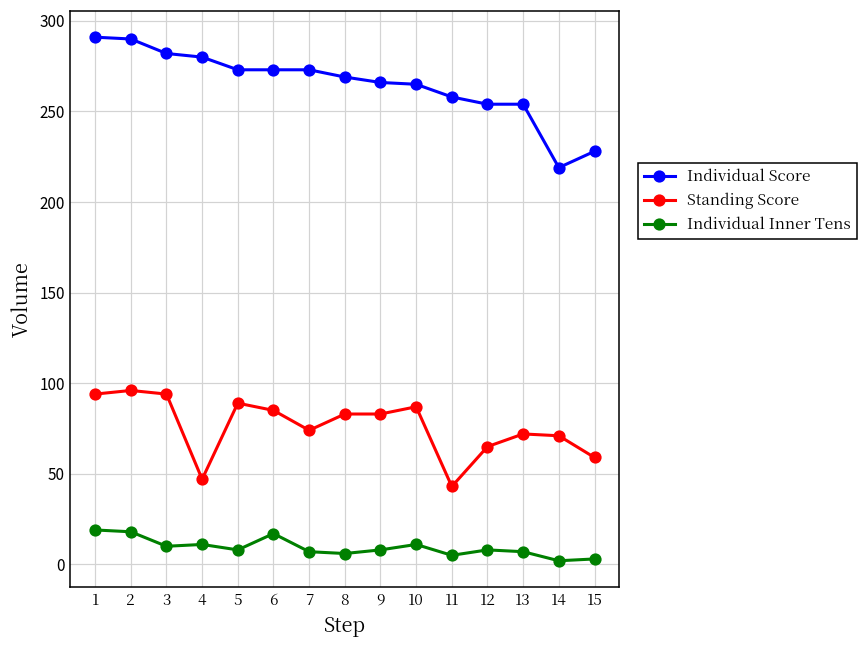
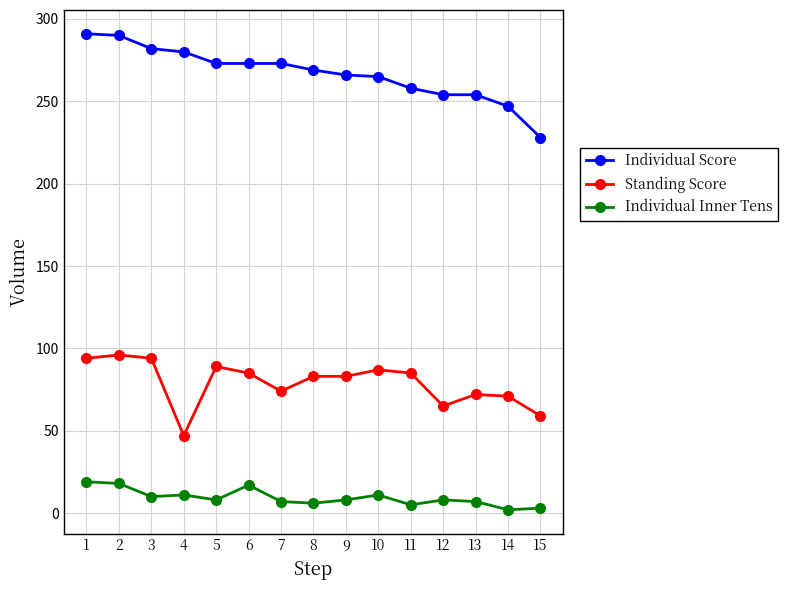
  {
    "Individual Score": {
      "1": 291,
      "2": 290,
      "3": 282,
      "4": 280,
      "5": 273,
      "6": 273,
      "7": 273,
      "8": 269,
      "9": 266,
      "10": 265,
      "11": 258,
      "12": 254,
      "13": 254,
-     "14": 219,
+     "14": 247,
      "15": 228
    },
    "Standing Score": {
      "1": 94,
      "2": 96,
      "3": 94,
      "4": 47,
      "5": 89,
      "6": 85,
      "7": 74,
      "8": 83,
      "9": 83,
      "10": 87,
-     "11": 43,
+     "11": 85,
      "12": 65,
      "13": 72,
      "14": 71,
      "15": 59
    },
    "Individual Inner Tens": {
      "1": 19,
      "2": 18,
      "3": 10,
      "4": 11,
      "5": 8,
      "6": 17,
      "7": 7,
      "8": 6,
      "9": 8,
      "10": 11,
      "11": 5,
      "12": 8,
      "13": 7,
      "14": 2,
      "15": 3
    }
  }
